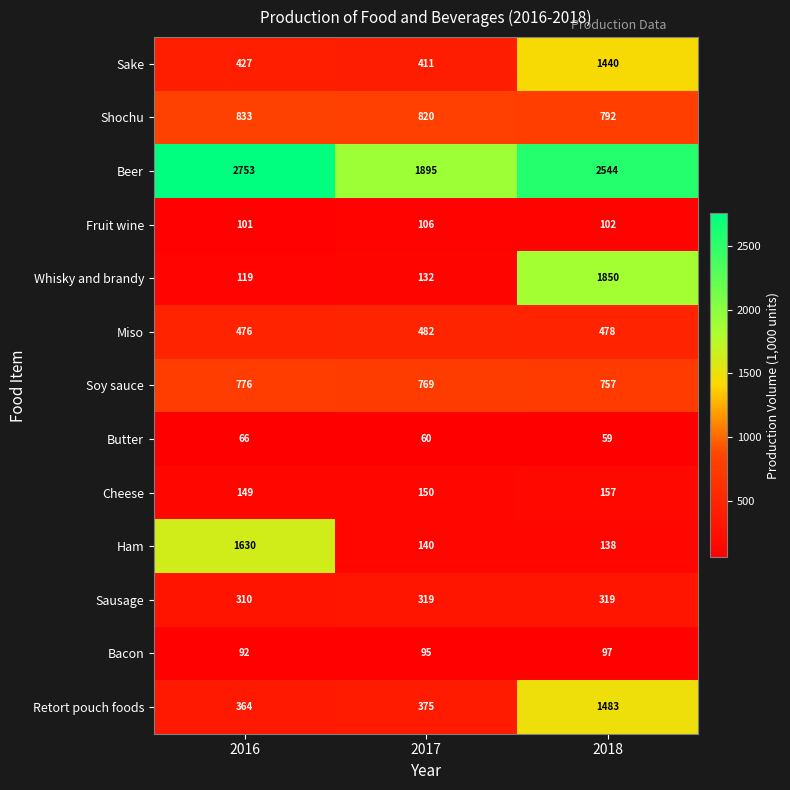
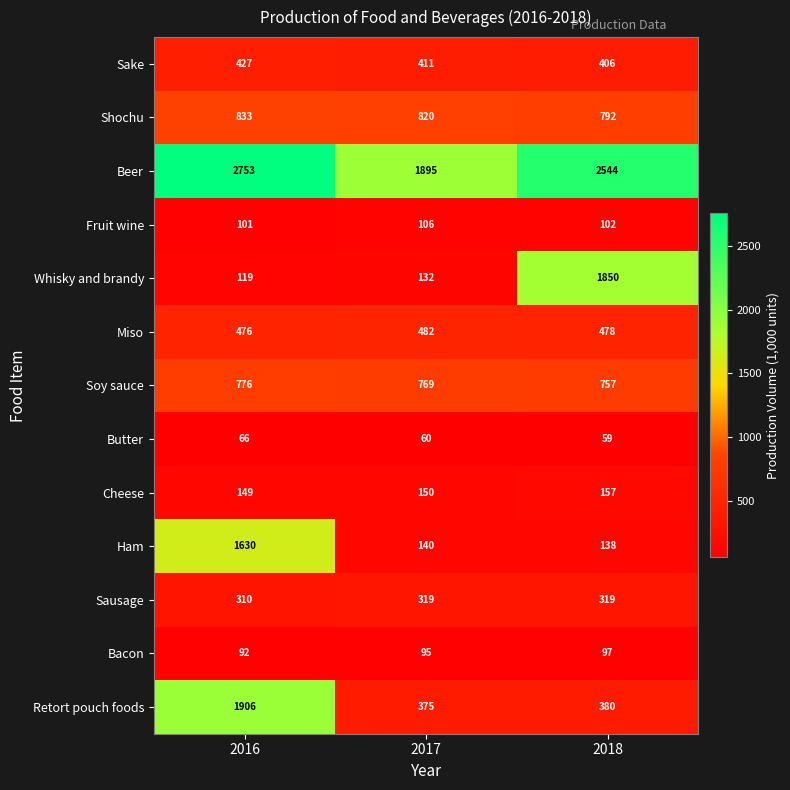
  {
    "Sake": {
      "2016": 427,
      "2017": 411,
-     "2018": 1440
+     "2018": 406
    },
    "Shochu": {
      "2016": 833,
      "2017": 820,
      "2018": 792
    },
    "Beer": {
      "2016": 2753,
      "2017": 1895,
      "2018": 2544
    },
    "Fruit wine": {
      "2016": 101,
      "2017": 106,
      "2018": 102
    },
    "Whisky and brandy": {
      "2016": 119,
      "2017": 132,
      "2018": 1850
    },
    "Miso": {
      "2016": 476,
      "2017": 482,
      "2018": 478
    },
    "Soy sauce": {
      "2016": 776,
      "2017": 769,
      "2018": 757
    },
    "Butter": {
      "2016": 66,
      "2017": 60,
      "2018": 59
    },
    "Cheese": {
      "2016": 149,
      "2017": 150,
      "2018": 157
    },
    "Ham": {
      "2016": 1630,
      "2017": 140,
      "2018": 138
    },
    "Sausage": {
      "2016": 310,
      "2017": 319,
      "2018": 319
    },
    "Bacon": {
      "2016": 92,
      "2017": 95,
      "2018": 97
    },
    "Retort pouch foods": {
-     "2016": 364,
+     "2016": 1906,
      "2017": 375,
-     "2018": 1483
+     "2018": 380
    }
  }
